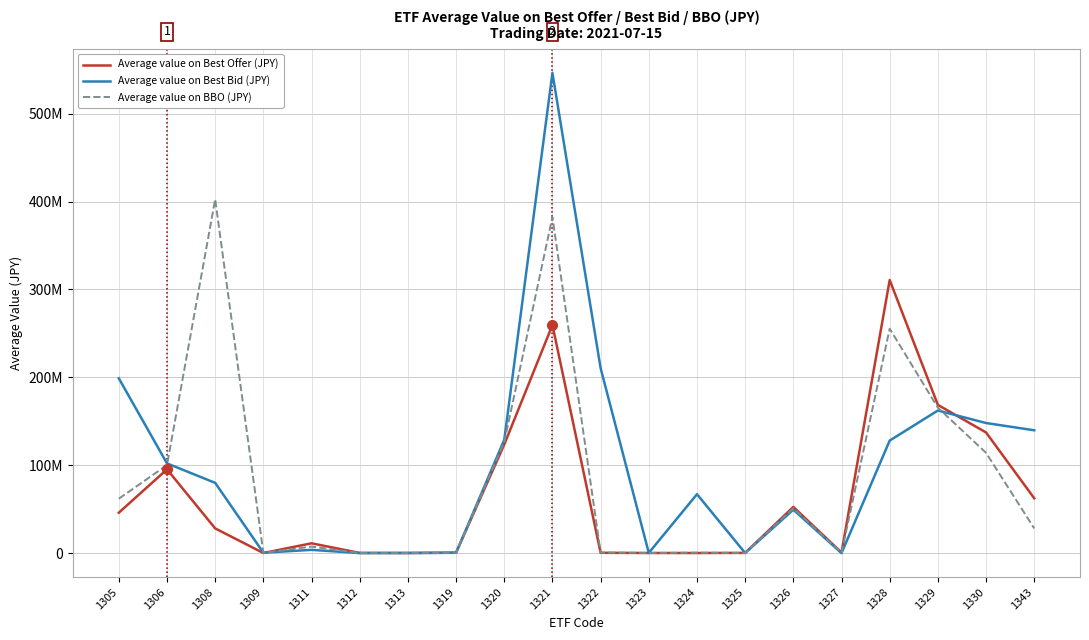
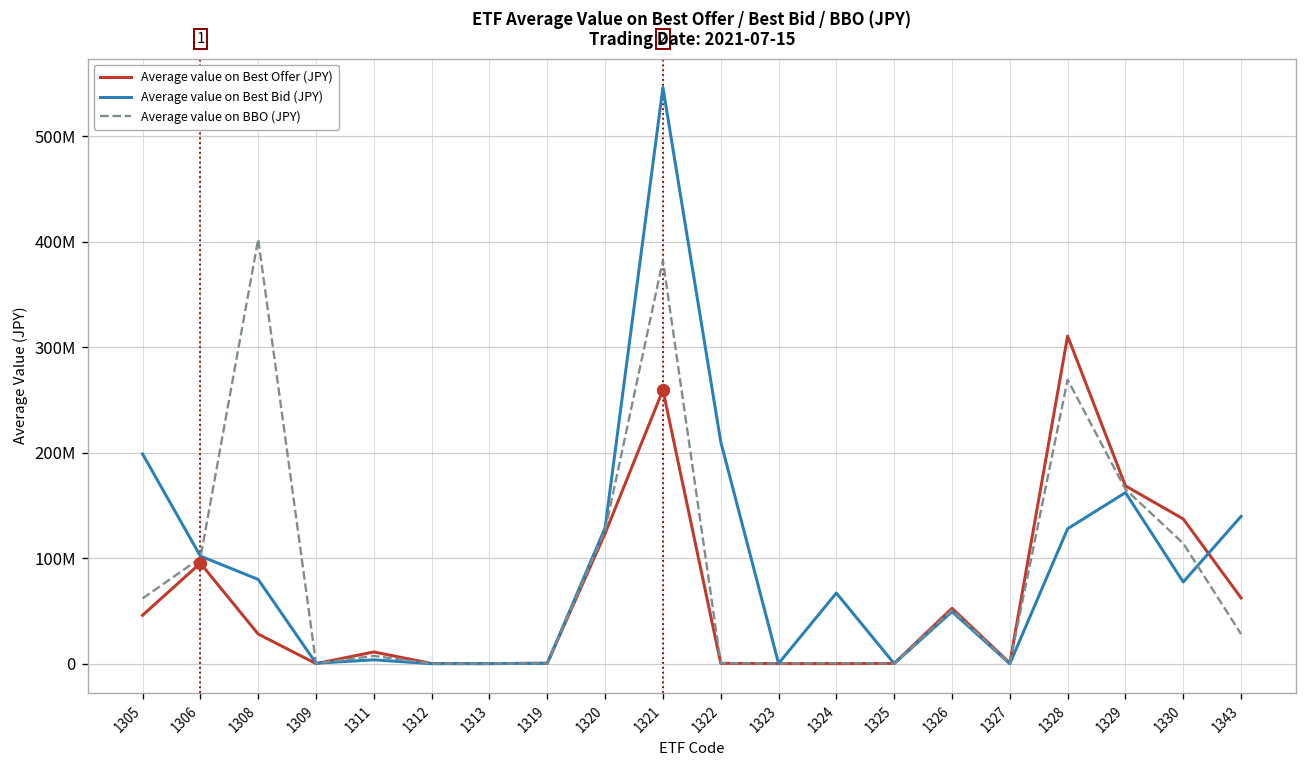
  {
    "Average value on Best Bid (JPY)": {
      "1305": 200000000,
      "1308": 80000000,
      "1311": 0,
      "1321": 550000000,
      "1322": 210000000,
      "1324": 70000000,
      "1328": 130000000,
      "1329": 160000000,
-     "1330": 150000000,
+     "1330": 80000000,
      "1343": 140000000
    },
    "Average value on BBO (JPY)": {
      "1305": 60000000,
      "1308": 400000000,
      "1311": 10000000,
      "1321": 380000000,
-     "1328": 260000000,
+     "1328": 270000000,
      "1329": 170000000,
      "1330": 110000000,
      "1343": 30000000
    }
  }
